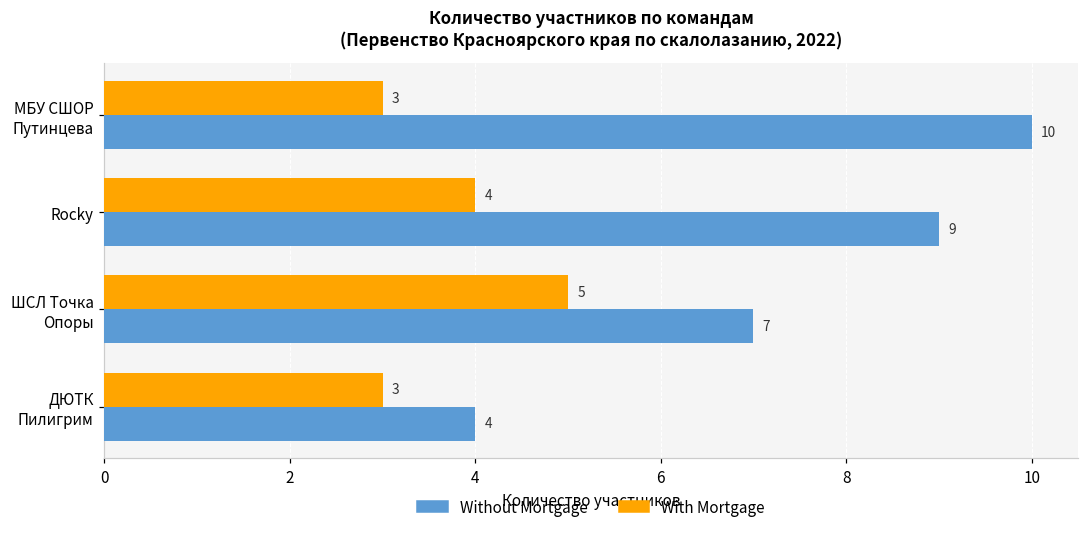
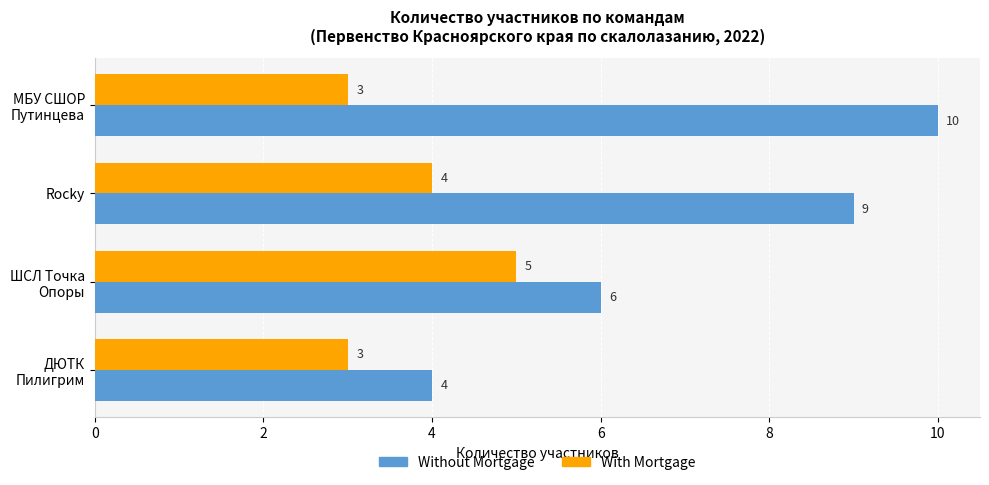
  {
    "Without Mortgage": {
      "МБУ СШОР Путинцева": 10,
      "Rocky": 9,
-     "ШСЛ Точка Опоры": 7,
+     "ШСЛ Точка Опоры": 6,
      "ДЮТК Пилигрим": 4
    },
    "With Mortgage": {
      "МБУ СШОР Путинцева": 3,
      "Rocky": 4,
      "ШСЛ Точка Опоры": 5,
      "ДЮТК Пилигрим": 3
    }
  }
